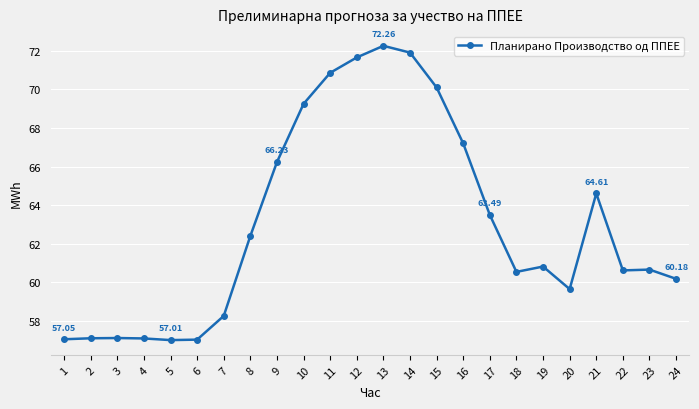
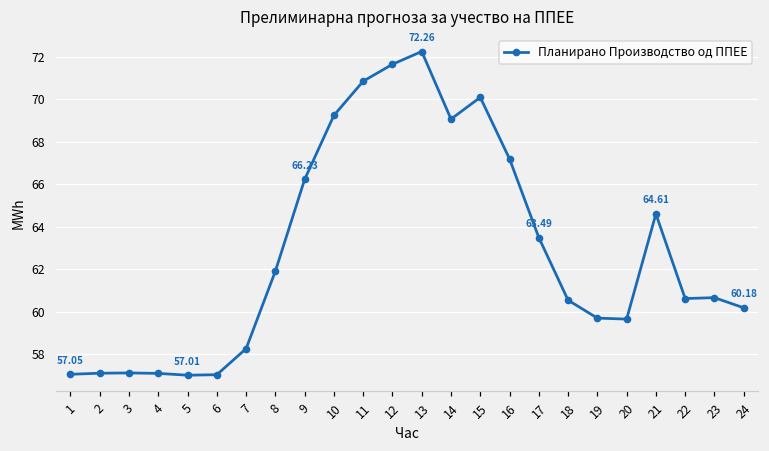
  {
    "2": 57.1,
    "3": 57.1,
    "4": 57.1,
    "6": 57.0,
    "7": 58.3,
-   "8": 62.4,
+   "8": 61.9,
    "10": 69.2,
    "11": 70.9,
    "12": 71.7,
-   "14": 71.9,
+   "14": 69.1,
    "15": 70.1,
    "16": 67.2,
    "18": 60.5,
-   "19": 60.8,
+   "19": 59.7,
    "20": 59.7,
    "22": 60.6,
    "23": 60.7
  }
